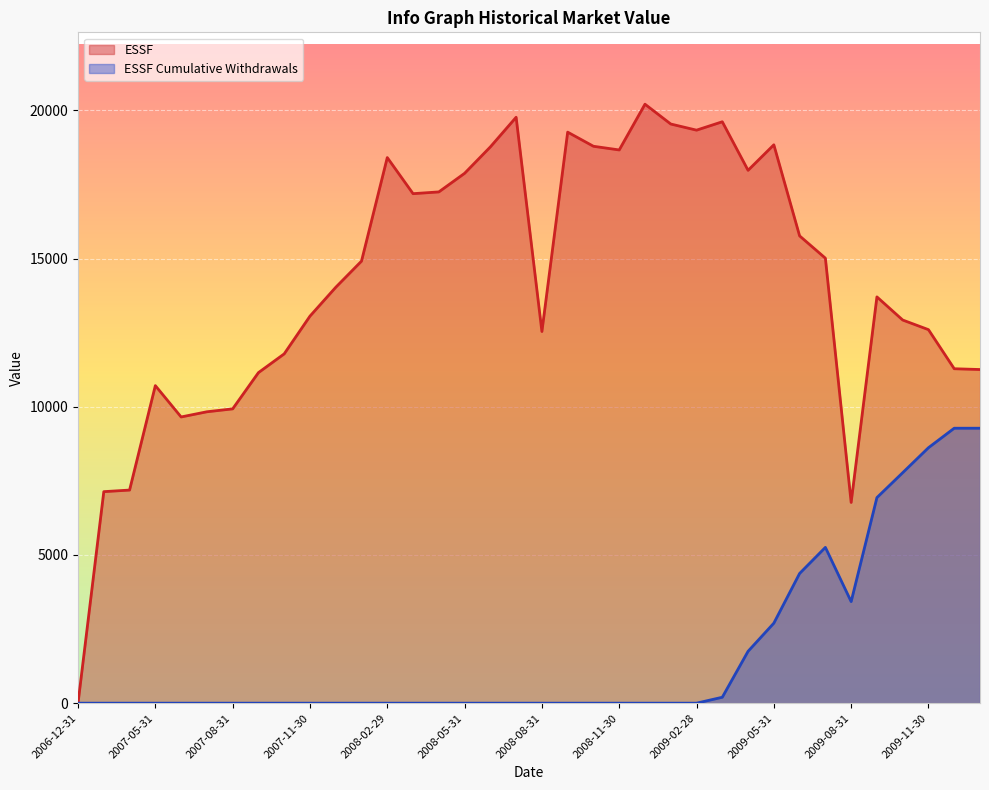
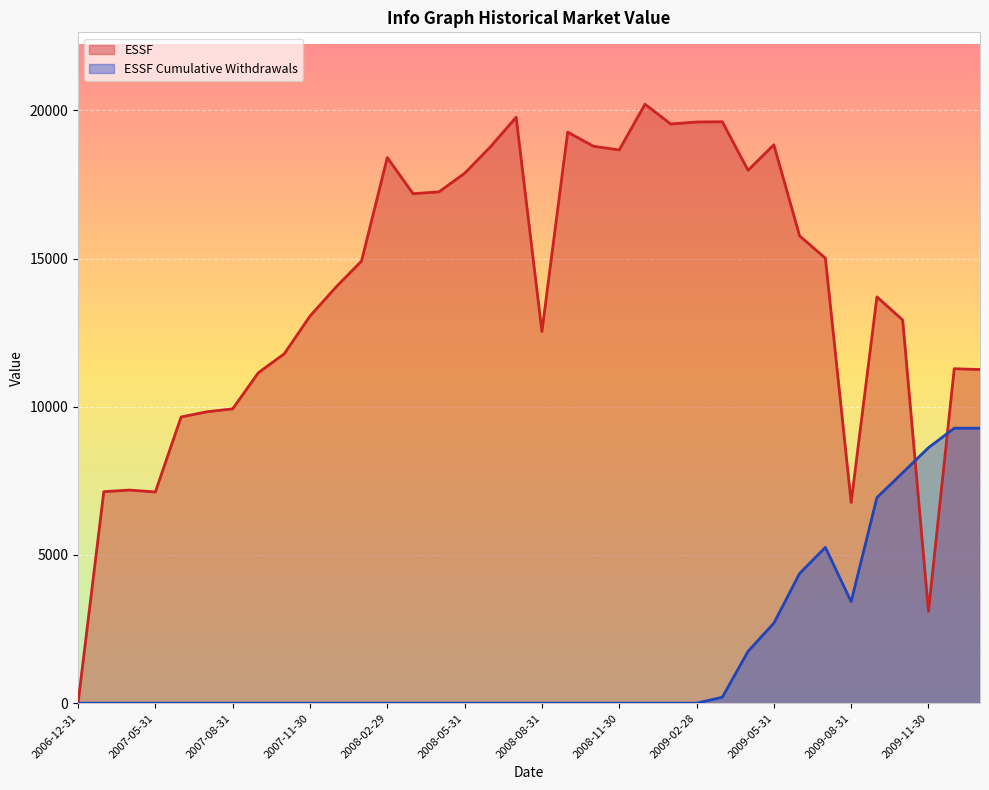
  {
    "ESSF": {
-     "2007-05-31": 10700,
+     "2007-05-31": 7100,
      "2007-08-31": 9900,
      "2007-11-30": 13100,
      "2008-02-29": 18400,
      "2008-05-31": 17900,
      "2008-08-31": 12500,
      "2008-11-30": 18700,
-     "2009-02-28": 19300,
+     "2009-02-28": 19600,
      "2009-05-31": 18800,
      "2009-08-31": 6800,
-     "2009-11-30": 12600
+     "2009-11-30": 3100
    },
    "ESSF Cumulative Withdrawals": {
      "2007-05-31": 0,
      "2007-08-31": 0,
      "2007-11-30": 0,
      "2008-02-29": 0,
      "2008-05-31": 0,
      "2008-08-31": 0,
      "2008-11-30": 0,
      "2009-02-28": 0,
      "2009-05-31": 2700,
      "2009-08-31": 3400,
      "2009-11-30": 8600
    }
  }
